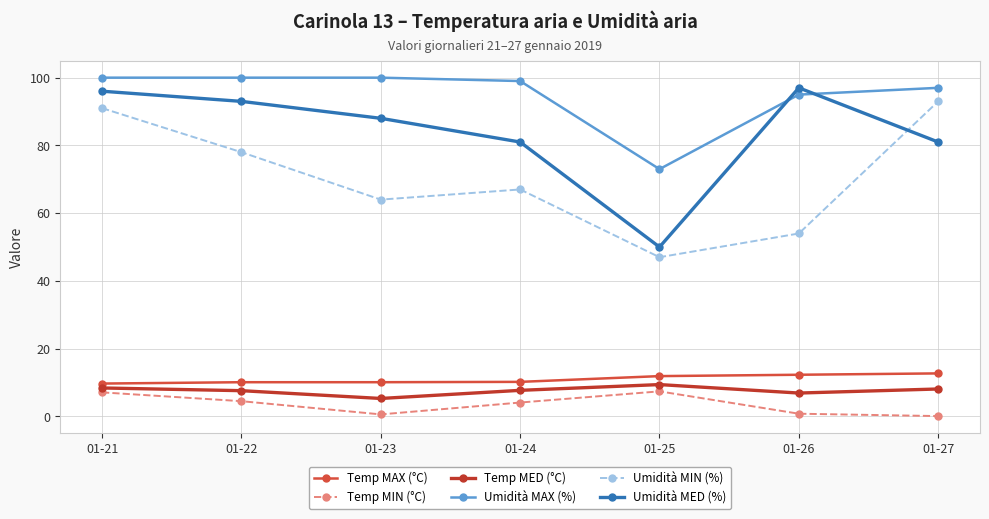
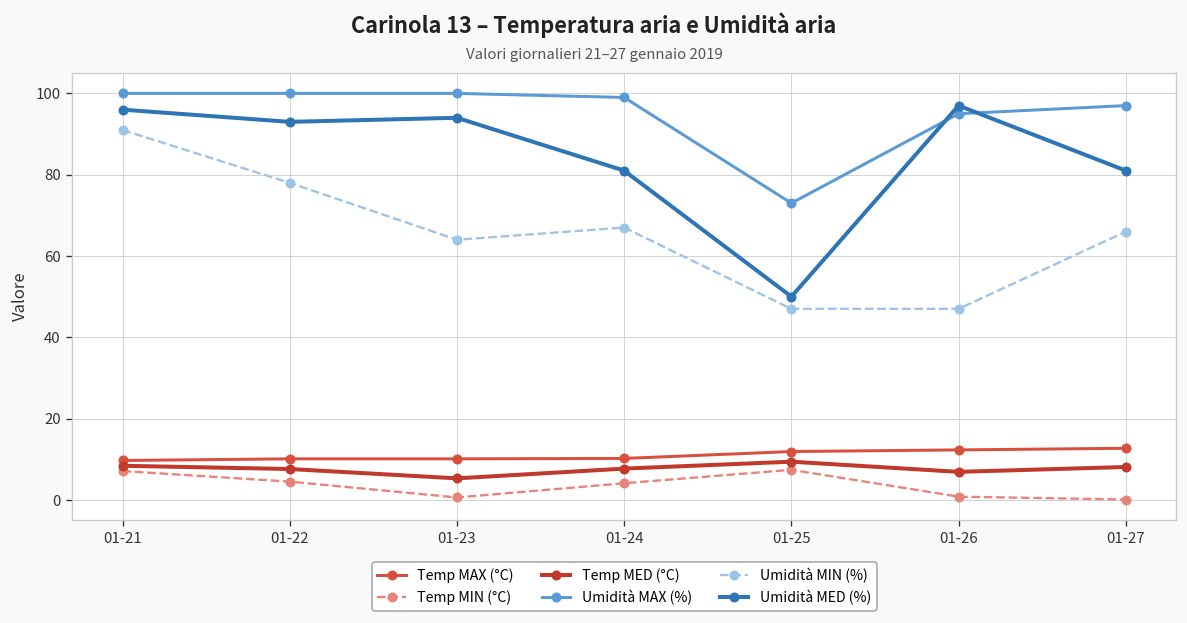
  {
    "Temp MIN (°C)": {
      "01-21": 7,
      "01-22": 5,
      "01-23": 1,
      "01-24": 4,
      "01-25": 7,
      "01-26": 1,
      "01-27": 0
    },
    "Umidità MAX (%)": {
      "01-21": 100,
      "01-22": 100,
      "01-23": 100,
      "01-24": 99,
      "01-25": 73,
      "01-26": 95,
      "01-27": 97
    },
    "Umidità MIN (%)": {
      "01-21": 91,
      "01-22": 78,
      "01-23": 64,
      "01-24": 67,
      "01-25": 47,
-     "01-26": 54,
-     "01-27": 93
+     "01-26": 47,
+     "01-27": 66
    },
    "Umidità MED (%)": {
      "01-21": 96,
      "01-22": 93,
-     "01-23": 88,
+     "01-23": 94,
      "01-24": 81,
      "01-25": 50,
      "01-26": 97,
      "01-27": 81
    }
  }
